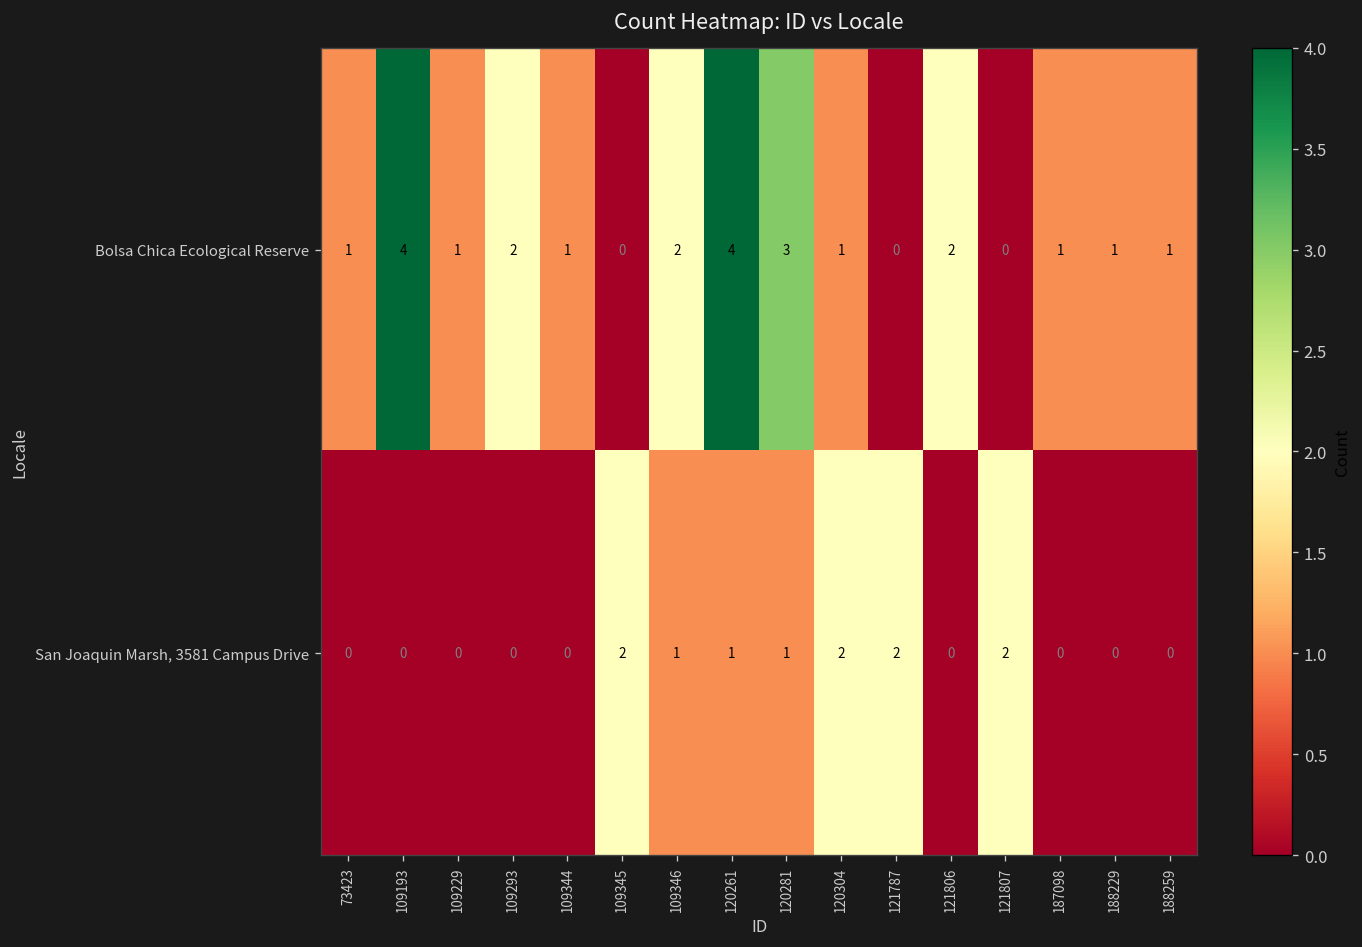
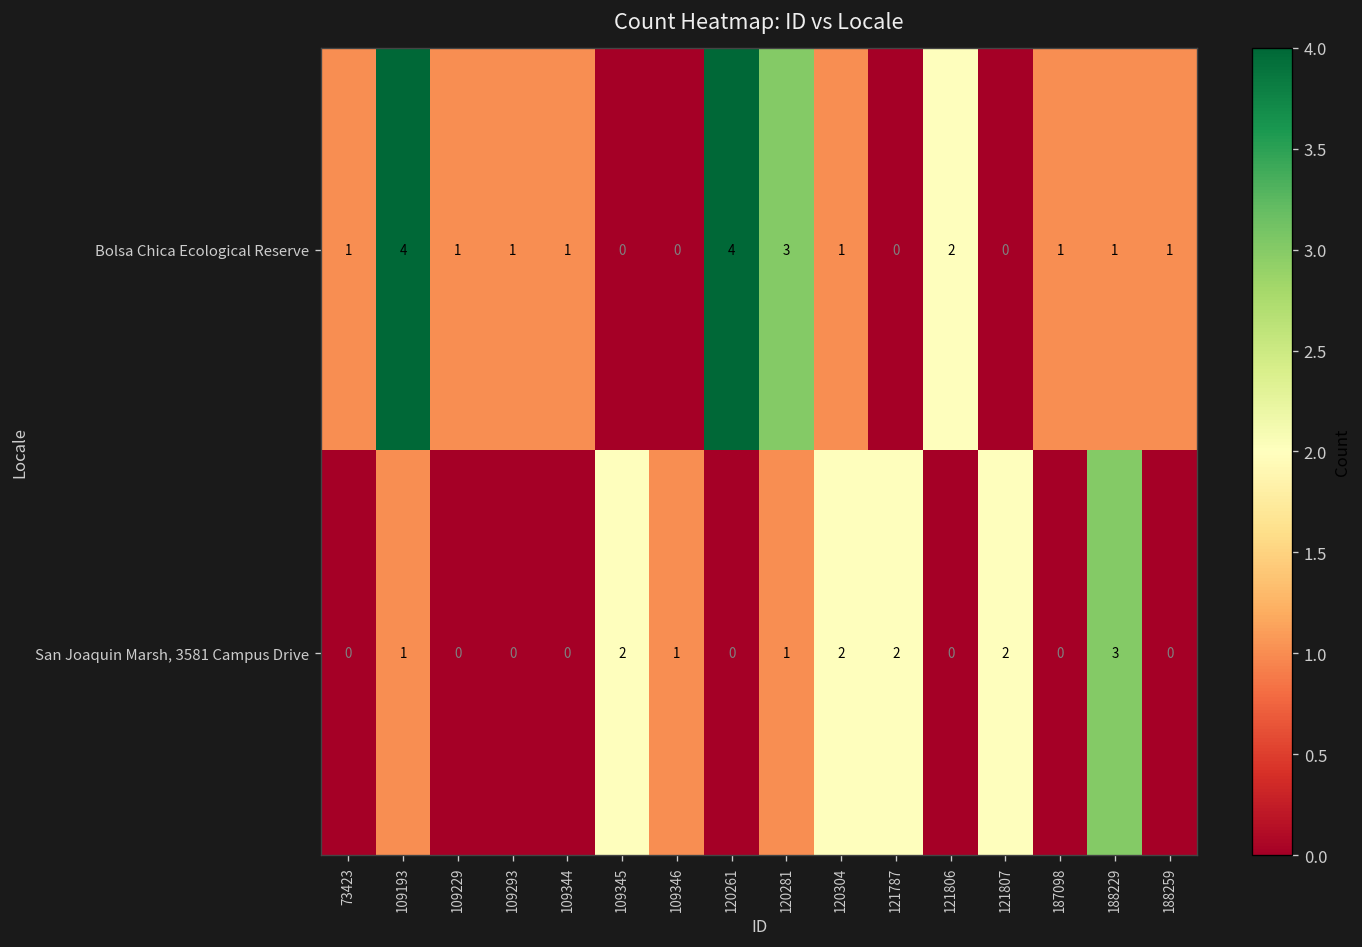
  {
    "Bolsa Chica Ecological Reserve": {
      "73423": 1,
      "109193": 4,
      "109229": 1,
-     "109293": 2,
+     "109293": 1,
      "109344": 1,
      "109345": 0,
-     "109346": 2,
+     "109346": 0,
      "120261": 4,
      "120281": 3,
      "120304": 1,
      "121787": 0,
      "121806": 2,
      "121807": 0,
      "187098": 1,
      "188229": 1,
      "188259": 1
    },
    "San Joaquin Marsh, 3581 Campus Drive": {
      "73423": 0,
-     "109193": 0,
+     "109193": 1,
      "109229": 0,
      "109293": 0,
      "109344": 0,
      "109345": 2,
      "109346": 1,
-     "120261": 1,
+     "120261": 0,
      "120281": 1,
      "120304": 2,
      "121787": 2,
      "121806": 0,
      "121807": 2,
      "187098": 0,
-     "188229": 0,
+     "188229": 3,
      "188259": 0
    }
  }
